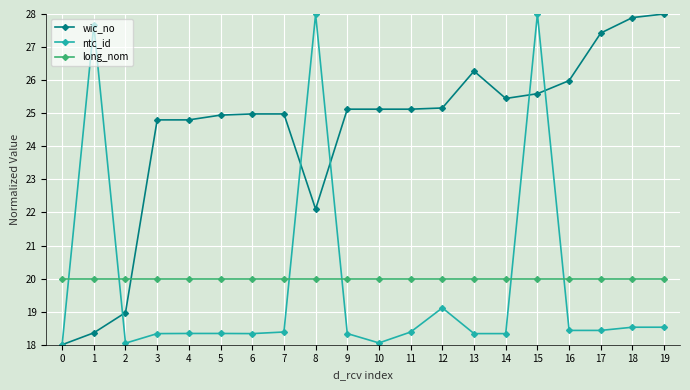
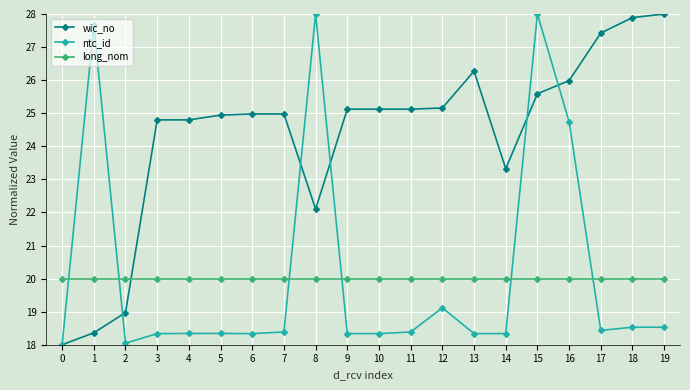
  {
    "wic_no": {
      "1": 18.4,
      "2": 19.0,
      "3": 24.8,
      "4": 24.8,
      "5": 24.9,
      "6": 25.0,
      "7": 25.0,
      "8": 22.1,
      "9": 25.1,
      "10": 25.1,
      "11": 25.1,
      "12": 25.2,
      "13": 26.3,
-     "14": 25.4,
+     "14": 23.3,
      "15": 25.6,
      "16": 26.0,
      "17": 27.4,
      "18": 27.9,
      "19": 28.0
    },
    "ntc_id": {
      "2": 18.0,
      "3": 18.3,
      "4": 18.3,
      "5": 18.3,
      "6": 18.3,
      "7": 18.4,
      "8": 28.0,
      "9": 18.3,
-     "10": 18.1,
+     "10": 18.3,
      "11": 18.4,
      "12": 19.1,
      "13": 18.3,
      "14": 18.3,
      "15": 28.0,
-     "16": 18.4,
+     "16": 24.7,
      "17": 18.4,
      "18": 18.5,
      "19": 18.5
    },
    "long_nom": {
      "0": 20.0,
      "1": 20.0,
      "2": 20.0,
      "3": 20.0,
      "4": 20.0,
      "5": 20.0,
      "6": 20.0,
      "7": 20.0,
      "8": 20.0,
      "9": 20.0,
      "10": 20.0,
      "11": 20.0,
      "12": 20.0,
      "13": 20.0,
      "14": 20.0,
      "15": 20.0,
      "16": 20.0,
      "17": 20.0,
      "18": 20.0,
      "19": 20.0
    }
  }
